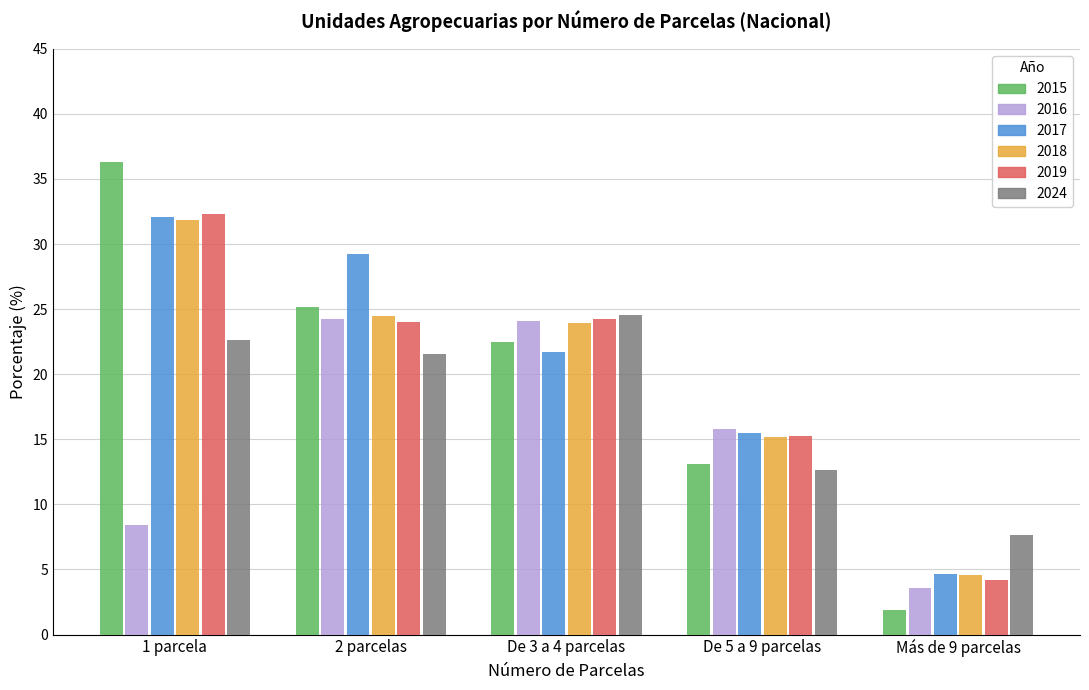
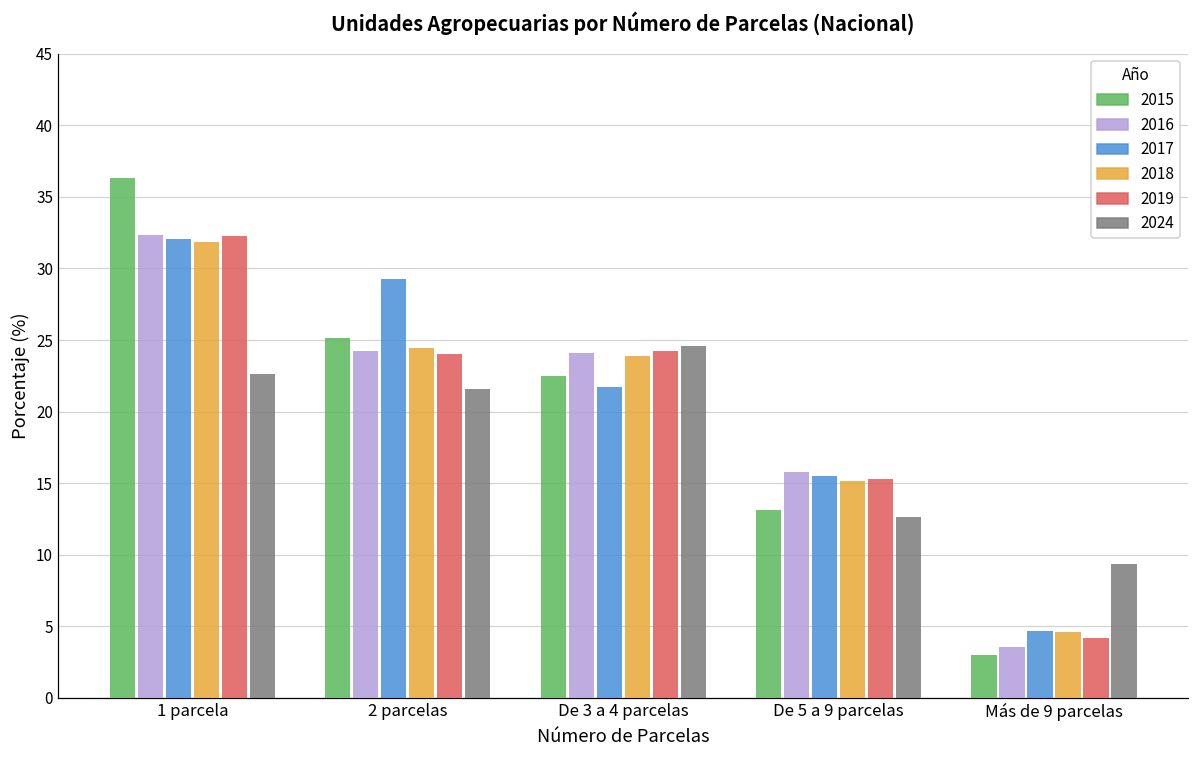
  {
    "2015": {
      "1 parcela": 36.3,
      "2 parcelas": 25.1,
      "De 3 a 4 parcelas": 22.5,
      "De 5 a 9 parcelas": 13.1,
-     "Más de 9 parcelas": 1.9
+     "Más de 9 parcelas": 3.0
    },
    "2016": {
-     "1 parcela": 8.4,
+     "1 parcela": 32.3,
      "2 parcelas": 24.2,
      "De 3 a 4 parcelas": 24.1,
      "De 5 a 9 parcelas": 15.8,
      "Más de 9 parcelas": 3.6
    },
    "2017": {
      "1 parcela": 32.1,
      "2 parcelas": 29.3,
      "De 3 a 4 parcelas": 21.7,
      "De 5 a 9 parcelas": 15.5,
      "Más de 9 parcelas": 4.7
    },
    "2018": {
      "1 parcela": 31.8,
      "2 parcelas": 24.5,
      "De 3 a 4 parcelas": 23.9,
      "De 5 a 9 parcelas": 15.2,
      "Más de 9 parcelas": 4.6
    },
    "2019": {
      "1 parcela": 32.3,
      "2 parcelas": 24.0,
      "De 3 a 4 parcelas": 24.2,
      "De 5 a 9 parcelas": 15.3,
      "Más de 9 parcelas": 4.2
    },
    "2024": {
      "1 parcela": 22.6,
      "2 parcelas": 21.6,
      "De 3 a 4 parcelas": 24.6,
      "De 5 a 9 parcelas": 12.7,
-     "Más de 9 parcelas": 7.7
+     "Más de 9 parcelas": 9.4
    }
  }
